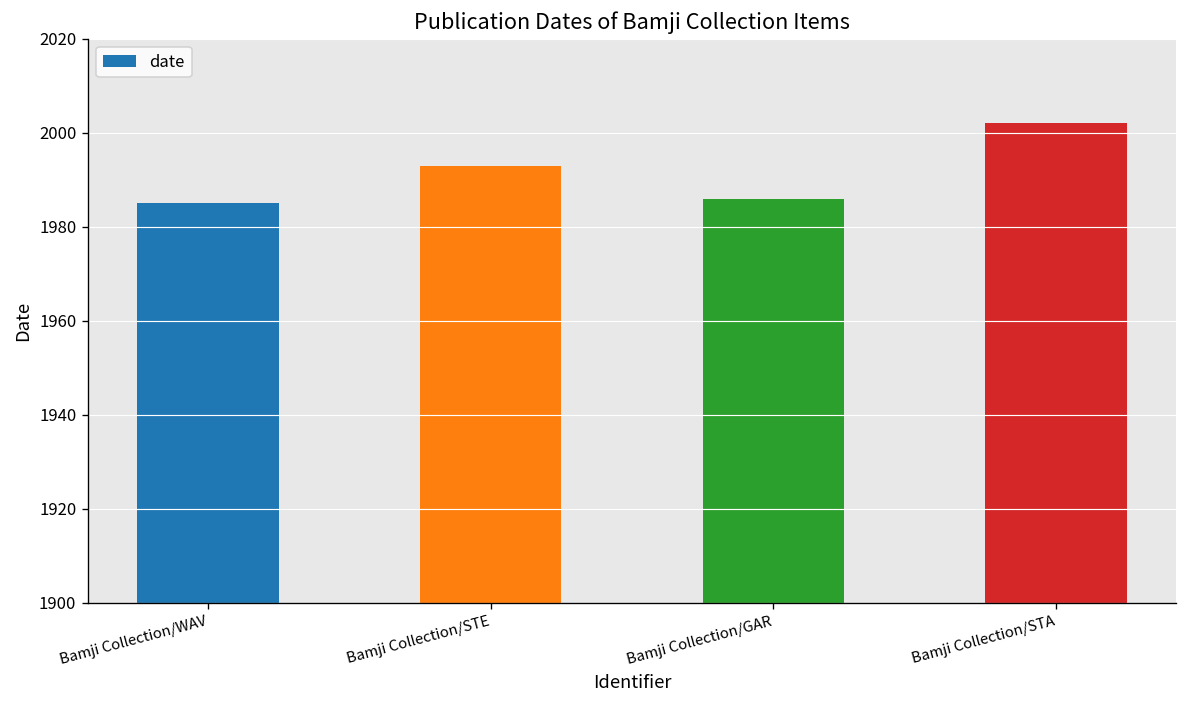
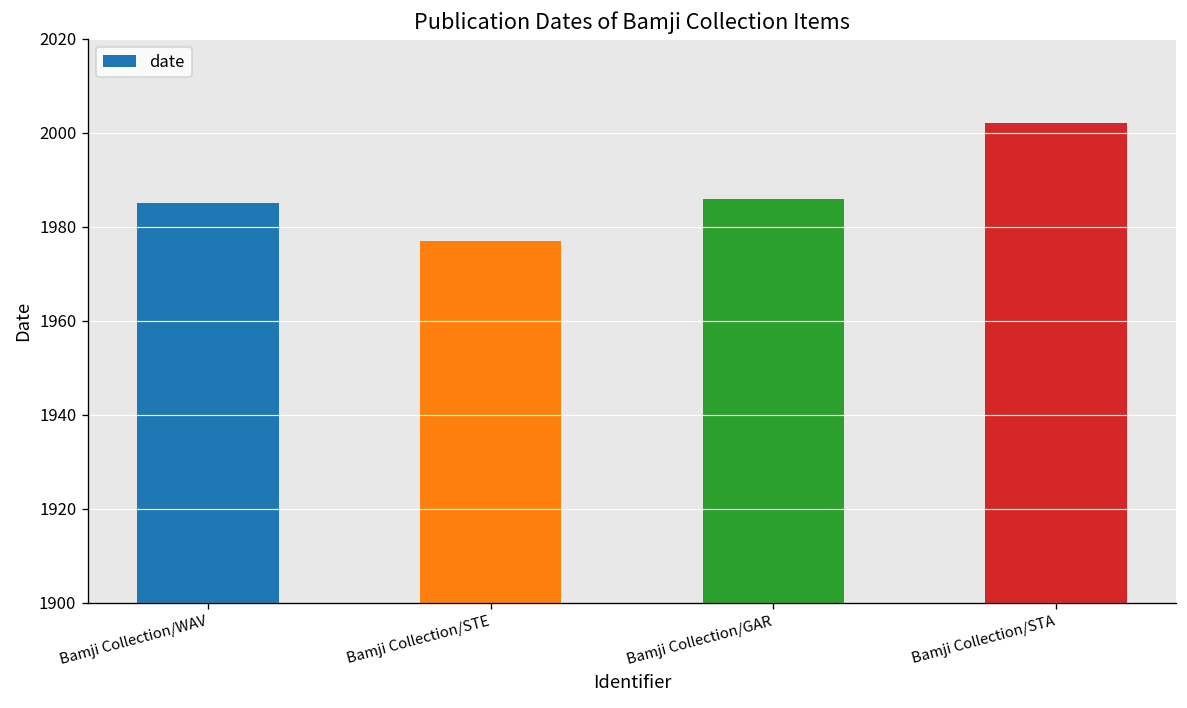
  {
    "Bamji Collection/WAV": 1985,
-   "Bamji Collection/STE": 1993,
+   "Bamji Collection/STE": 1977,
    "Bamji Collection/GAR": 1986,
    "Bamji Collection/STA": 2002
  }
